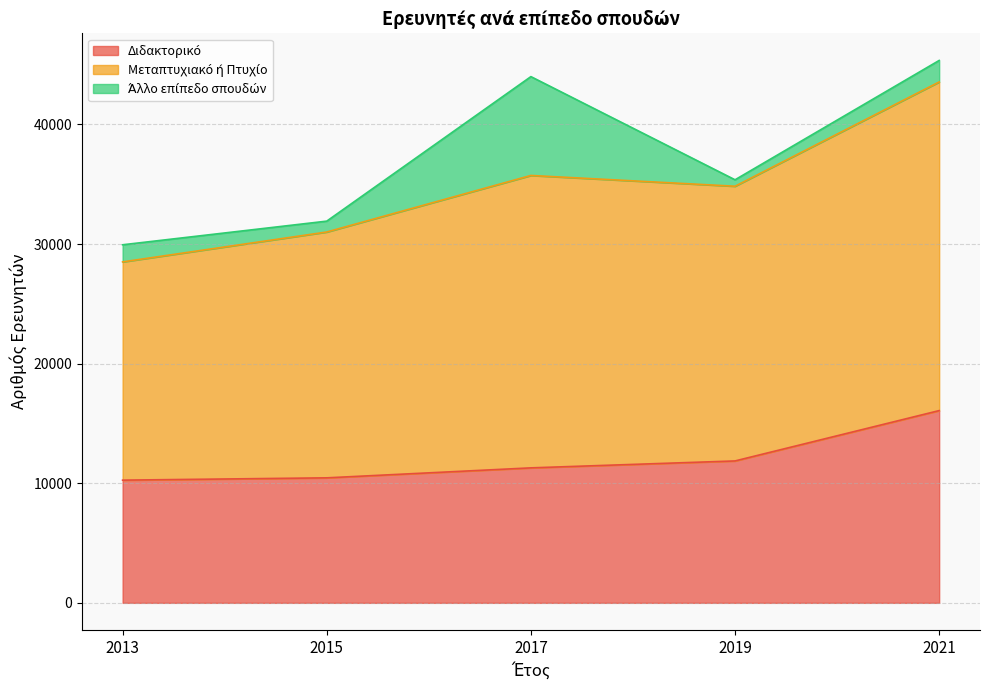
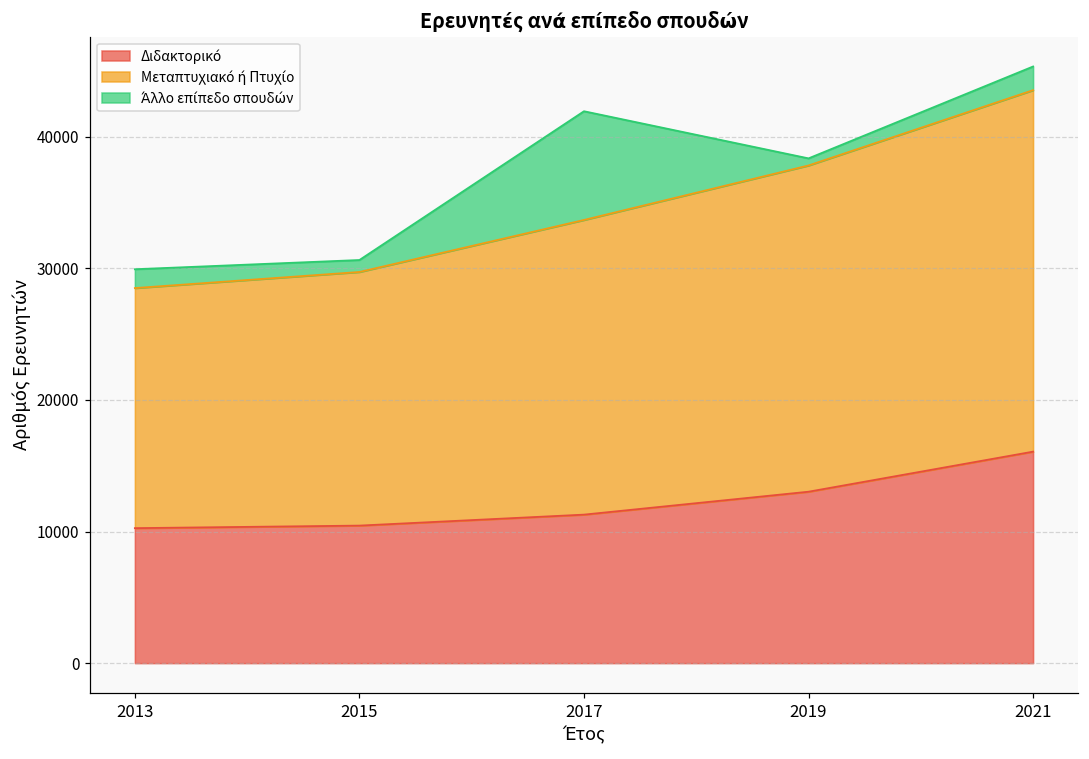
  {
    "Διδακτορικό": {
      "2013": 10300,
      "2015": 10500,
      "2017": 11300,
-     "2019": 11900,
+     "2019": 13000,
      "2021": 16100
    },
    "Μεταπτυχιακό ή Πτυχίο": {
      "2013": 18200,
-     "2015": 20600,
-     "2017": 24400,
-     "2019": 23000,
+     "2015": 19300,
+     "2017": 22400,
+     "2019": 24800,
      "2021": 27500
    },
    "Άλλο επίπεδο σπουδών": {
      "2013": 1400,
      "2015": 900,
      "2017": 8300,
      "2019": 500,
      "2021": 1800
    }
  }
